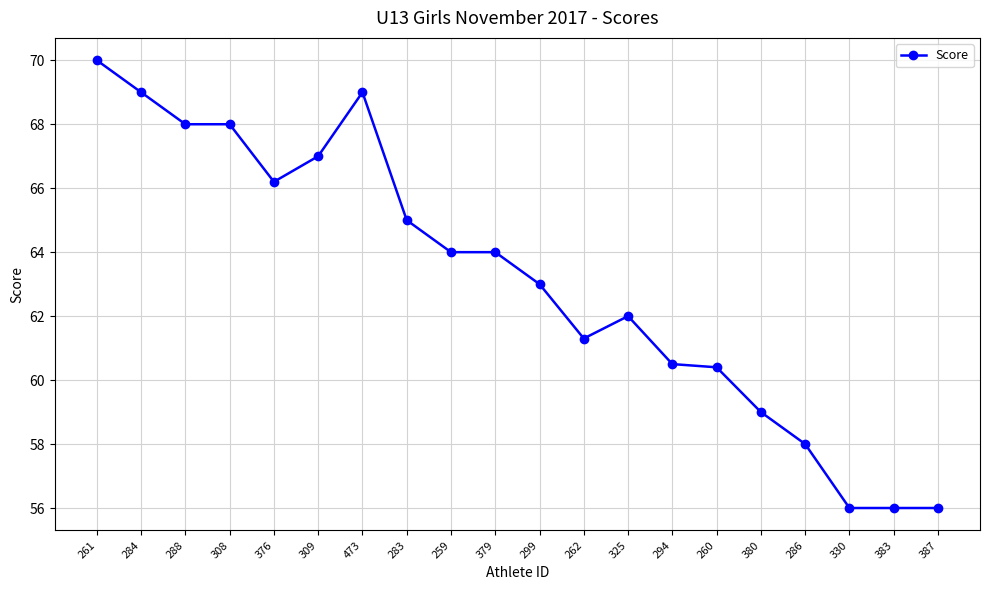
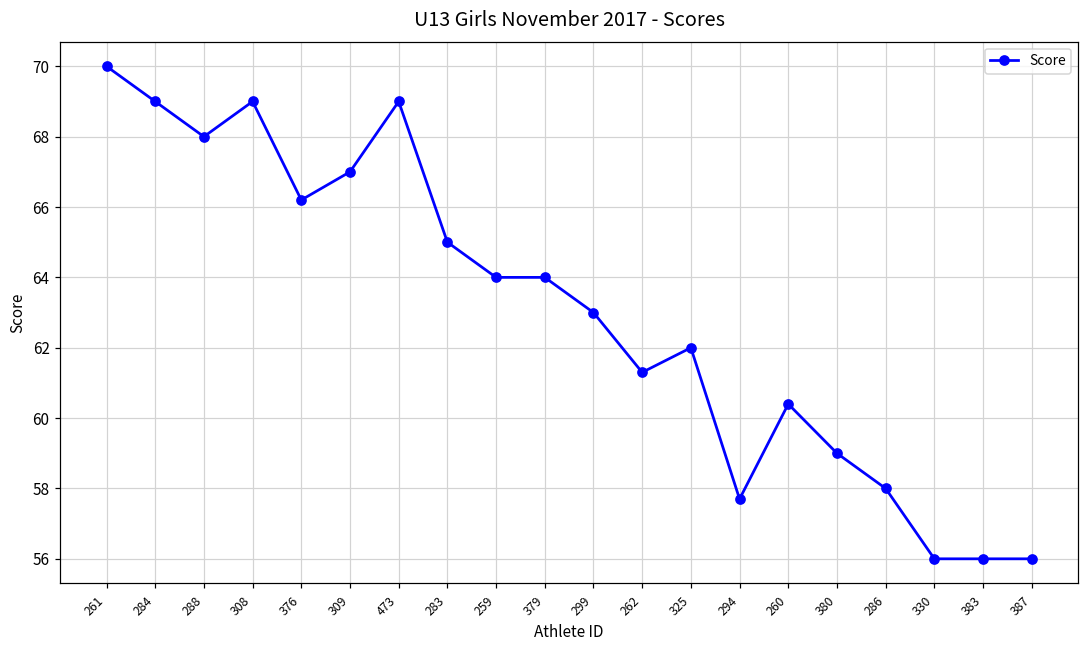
  {
    "261": 70.0,
    "284": 69.0,
    "288": 68.0,
-   "308": 68,
+   "308": 69,
    "376": 66.2,
    "309": 67.0,
    "473": 69.0,
    "283": 65.0,
    "259": 64.0,
    "379": 64.0,
    "299": 63.0,
    "262": 61.3,
    "325": 62.0,
-   "294": 60.5,
+   "294": 57.7,
    "260": 60.4,
    "380": 59.0,
    "286": 58.0,
    "330": 56.0,
    "383": 56.0,
    "387": 56.0
  }
